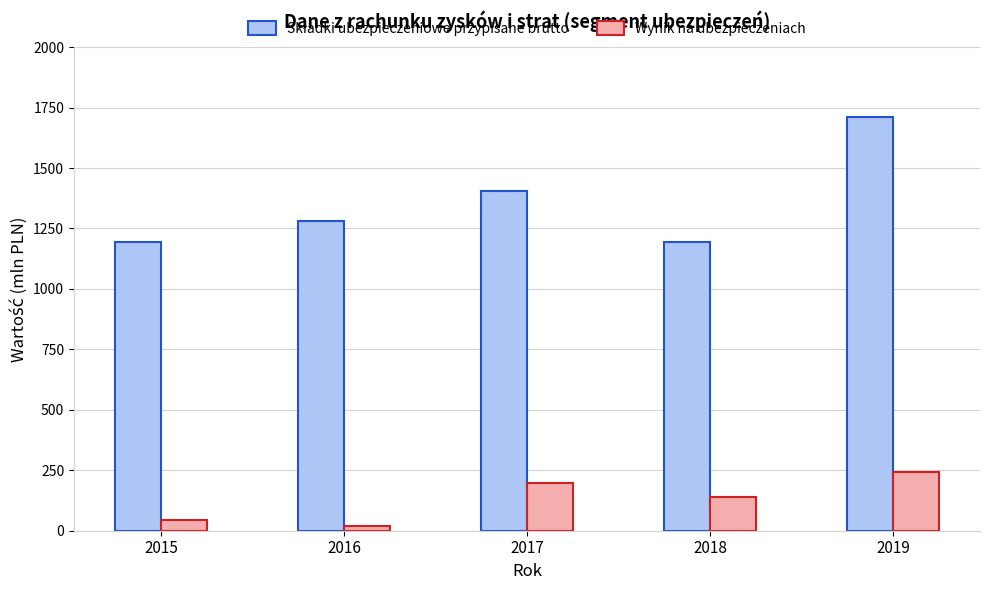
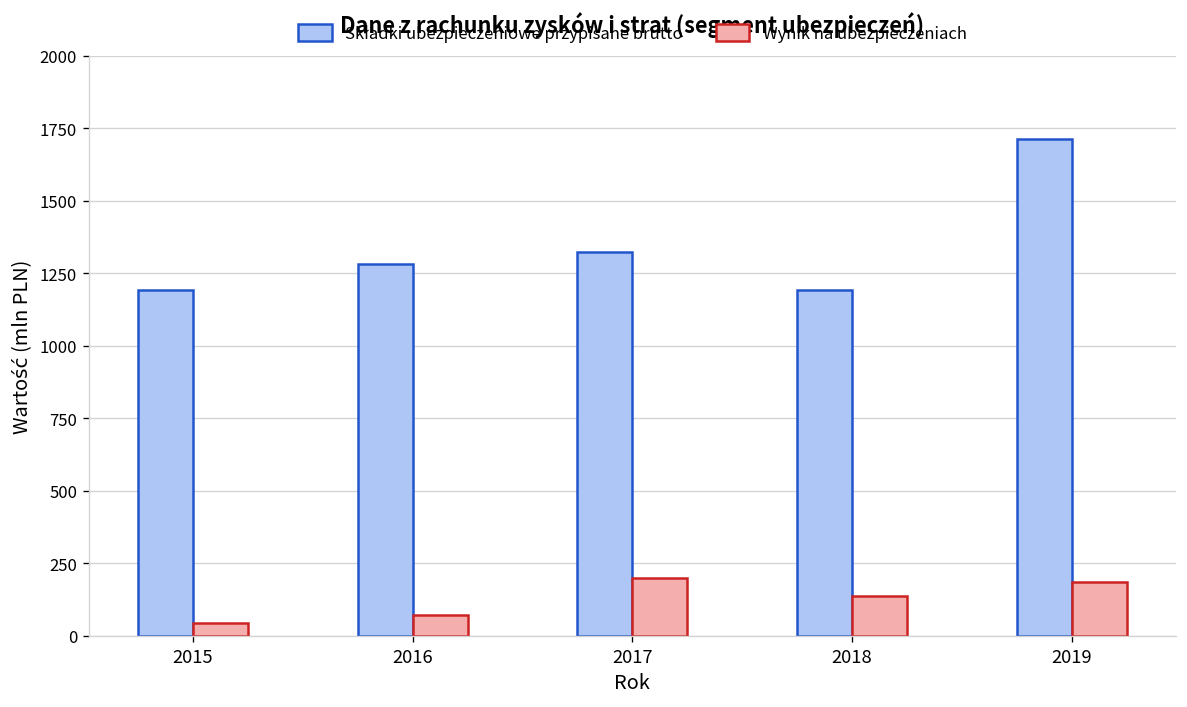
  {
    "Składki ubezpieczeniowe przypisane brutto": {
      "2015": 1190,
      "2016": 1280,
-     "2017": 1400,
+     "2017": 1320,
      "2018": 1190,
      "2019": 1710
    },
    "Wynik na ubezpieczeniach": {
      "2015": 40,
-     "2016": 20,
+     "2016": 70,
      "2017": 200,
      "2018": 140,
-     "2019": 240
+     "2019": 190
    }
  }
